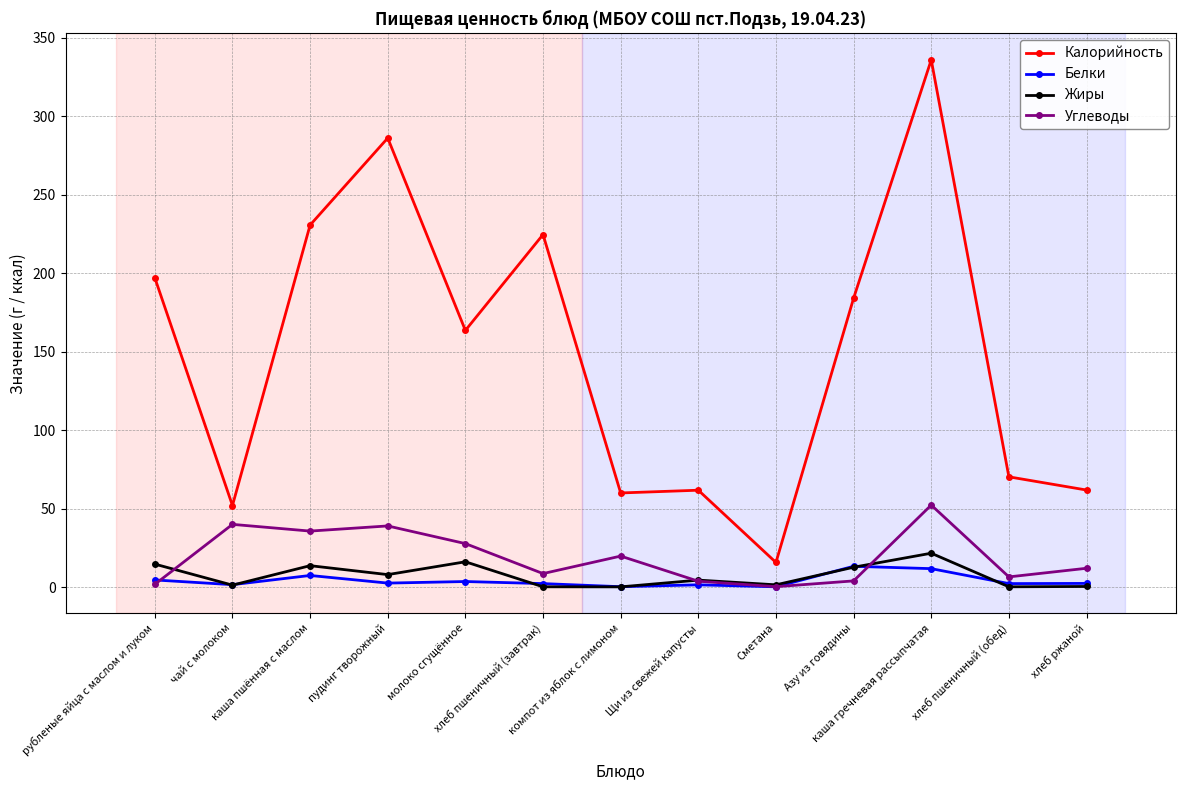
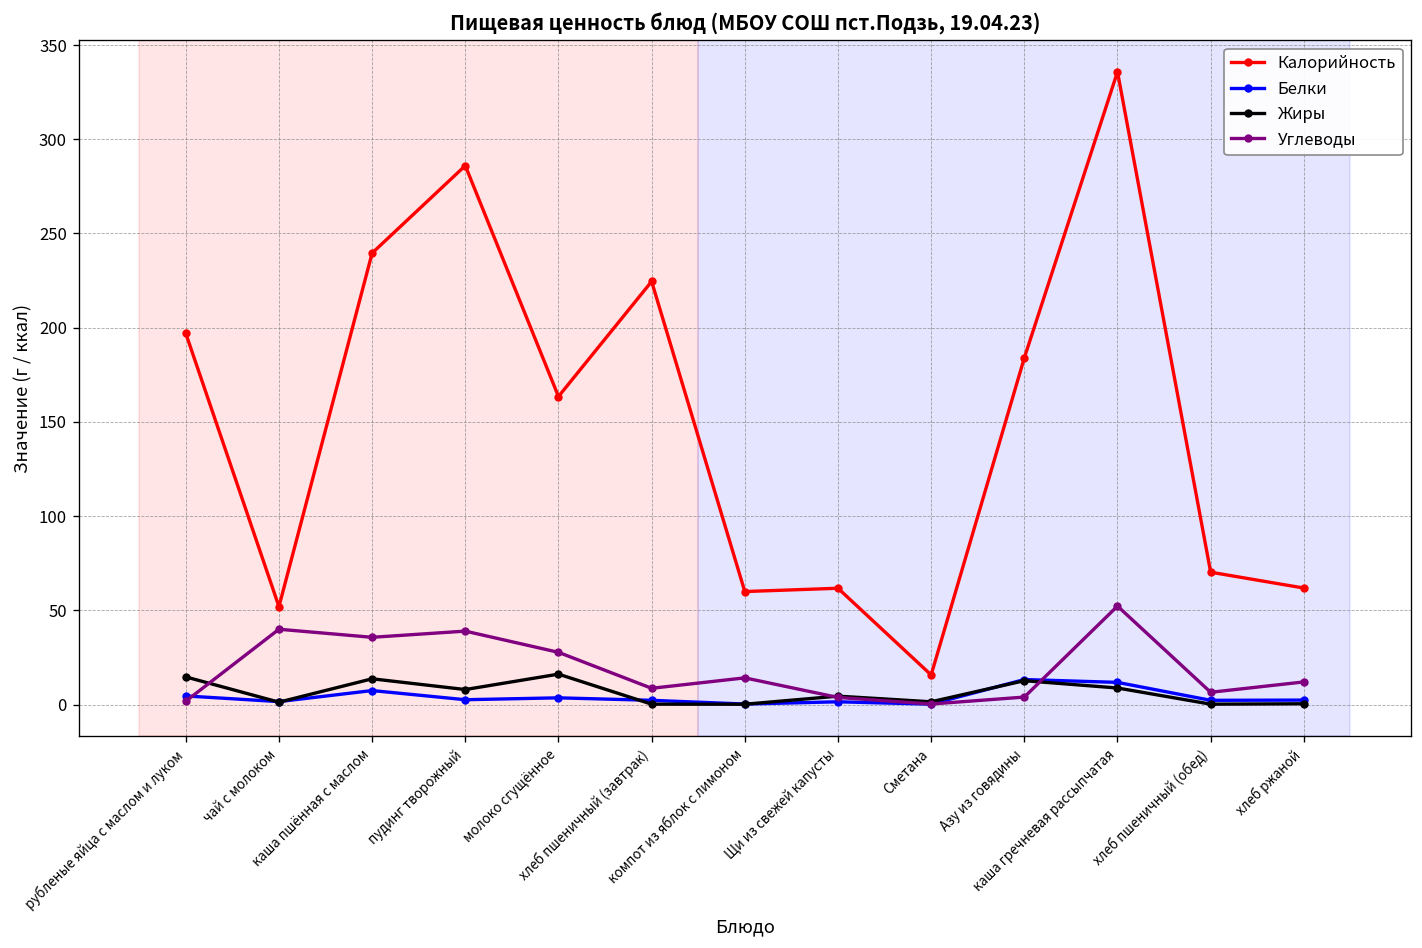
  {
    "Калорийность": {
      "рубленые яйца с маслом и луком": 197,
      "чай с молоком": 52,
-     "каша пшённая с маслом": 231,
+     "каша пшённая с маслом": 240,
      "пудинг творожный": 286,
      "молоко сгущённое": 164,
      "хлеб пшеничный (завтрак)": 225,
      "компот из яблок с лимоном": 60,
      "Щи из свежей капусты": 62,
      "Сметана": 16,
      "Азу из говядины": 184,
      "каша гречневая рассыпчатая": 336,
      "хлеб пшеничный (обед)": 70,
      "хлеб ржаной": 62
    },
    "Белки": {
      "рубленые яйца с маслом и луком": 5,
      "каша пшённая с маслом": 7,
      "пудинг творожный": 3,
      "молоко сгущённое": 4,
      "хлеб пшеничный (завтрак)": 2,
      "Щи из свежей капусты": 2,
      "каша гречневая рассыпчатая": 12,
      "хлеб пшеничный (обед)": 2,
      "хлеб ржаной": 2
    },
    "Жиры": {
      "рубленые яйца с маслом и луком": 15,
      "каша пшённая с маслом": 14,
      "пудинг творожный": 8,
      "молоко сгущённое": 16,
      "хлеб пшеничный (завтрак)": 0,
-     "каша гречневая рассыпчатая": 22,
+     "каша гречневая рассыпчатая": 9,
      "хлеб пшеничный (обед)": 0,
      "хлеб ржаной": 0
    },
    "Углеводы": {
      "рубленые яйца с маслом и луком": 2,
      "чай с молоком": 40,
      "каша пшённая с маслом": 36,
      "пудинг творожный": 39,
      "молоко сгущённое": 28,
      "хлеб пшеничный (завтрак)": 9,
-     "компот из яблок с лимоном": 20,
+     "компот из яблок с лимоном": 14,
      "Азу из говядины": 4,
      "каша гречневая рассыпчатая": 52,
      "хлеб пшеничный (обед)": 7,
      "хлеб ржаной": 12
    }
  }
